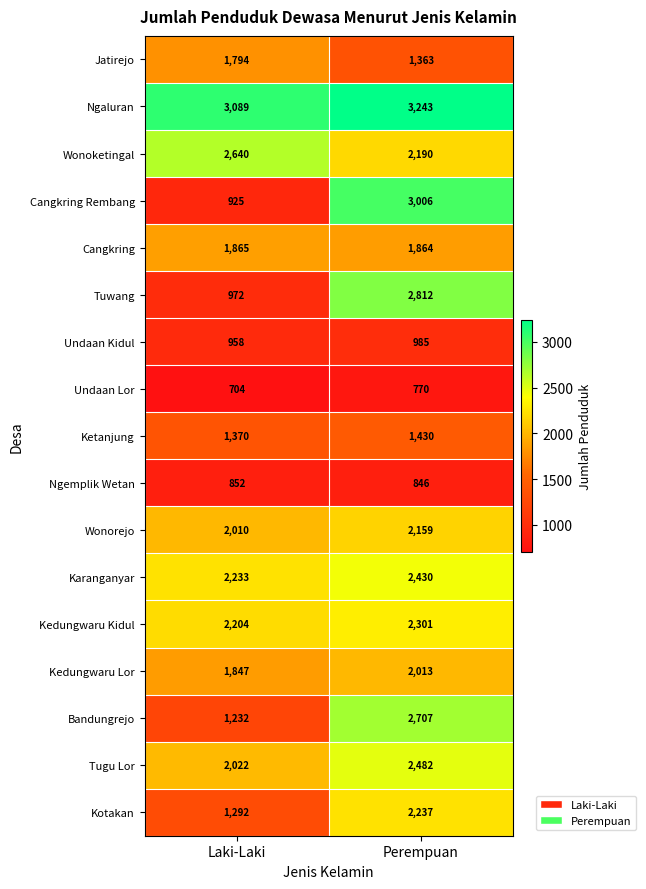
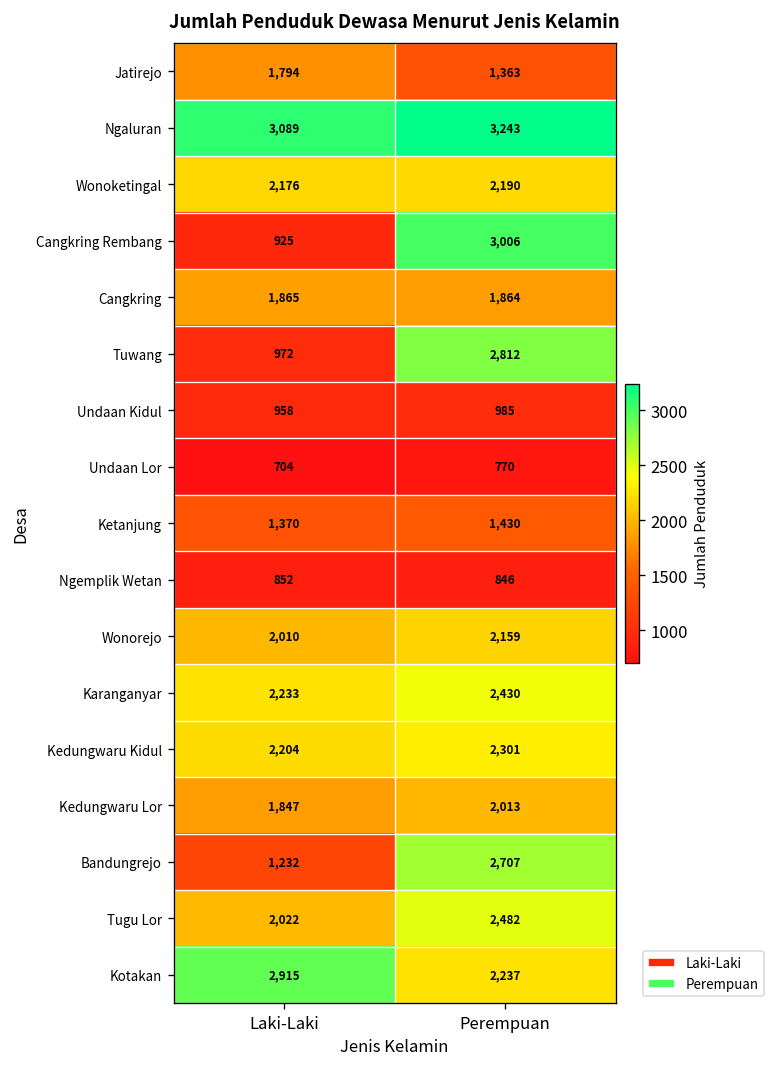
  {
    "Jatirejo": {
      "Laki-Laki": "1,794",
      "Perempuan": "1,363"
    },
    "Ngaluran": {
      "Laki-Laki": "3,089",
      "Perempuan": "3,243"
    },
    "Wonoketingal": {
-     "Laki-Laki": "2,640",
+     "Laki-Laki": "2,176",
      "Perempuan": "2,190"
    },
    "Cangkring Rembang": {
      "Laki-Laki": "925",
      "Perempuan": "3,006"
    },
    "Cangkring": {
      "Laki-Laki": "1,865",
      "Perempuan": "1,864"
    },
    "Tuwang": {
      "Laki-Laki": "972",
      "Perempuan": "2,812"
    },
    "Undaan Kidul": {
      "Laki-Laki": "958",
      "Perempuan": "985"
    },
    "Undaan Lor": {
      "Laki-Laki": "704",
      "Perempuan": "770"
    },
    "Ketanjung": {
      "Laki-Laki": "1,370",
      "Perempuan": "1,430"
    },
    "Ngemplik Wetan": {
      "Laki-Laki": "852",
      "Perempuan": "846"
    },
    "Wonorejo": {
      "Laki-Laki": "2,010",
      "Perempuan": "2,159"
    },
    "Karanganyar": {
      "Laki-Laki": "2,233",
      "Perempuan": "2,430"
    },
    "Kedungwaru Kidul": {
      "Laki-Laki": "2,204",
      "Perempuan": "2,301"
    },
    "Kedungwaru Lor": {
      "Laki-Laki": "1,847",
      "Perempuan": "2,013"
    },
    "Bandungrejo": {
      "Laki-Laki": "1,232",
      "Perempuan": "2,707"
    },
    "Tugu Lor": {
      "Laki-Laki": "2,022",
      "Perempuan": "2,482"
    },
    "Kotakan": {
-     "Laki-Laki": "1,292",
+     "Laki-Laki": "2,915",
      "Perempuan": "2,237"
    }
  }
